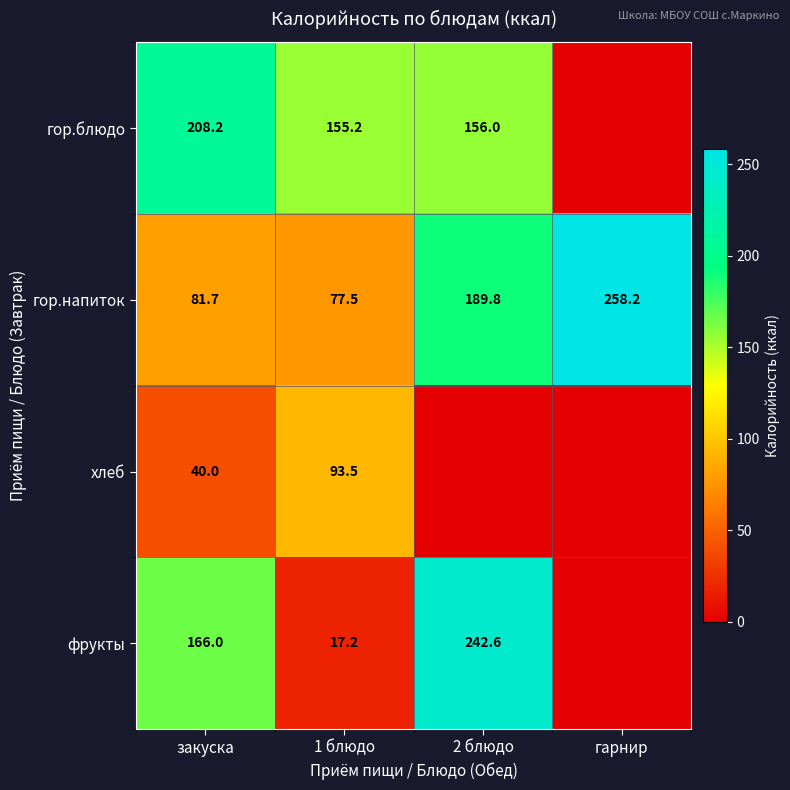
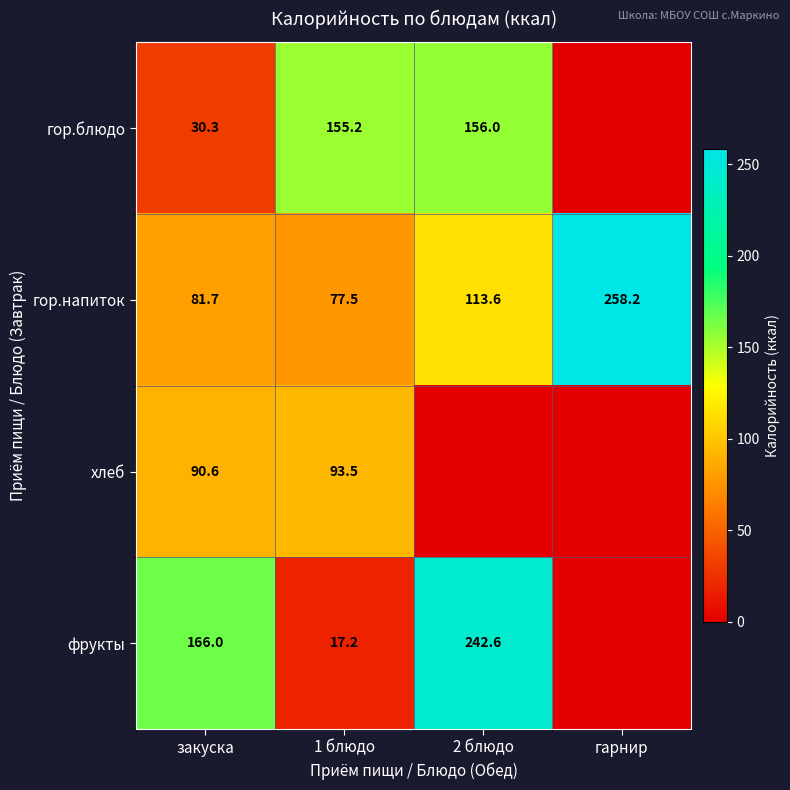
  {
    "гор.блюдо": {
-     "закуска": 208.2,
+     "закуска": 30.3,
      "1 блюдо": 155.2,
      "2 блюдо": 156.0
    },
    "гор.напиток": {
      "закуска": 81.7,
      "1 блюдо": 77.5,
-     "2 блюдо": 189.8,
+     "2 блюдо": 113.6,
      "гарнир": 258.2
    },
    "хлеб": {
-     "закуска": 40.0,
+     "закуска": 90.6,
      "1 блюдо": 93.5
    },
    "фрукты": {
      "закуска": 166.0,
      "1 блюдо": 17.2,
      "2 блюдо": 242.6
    }
  }
